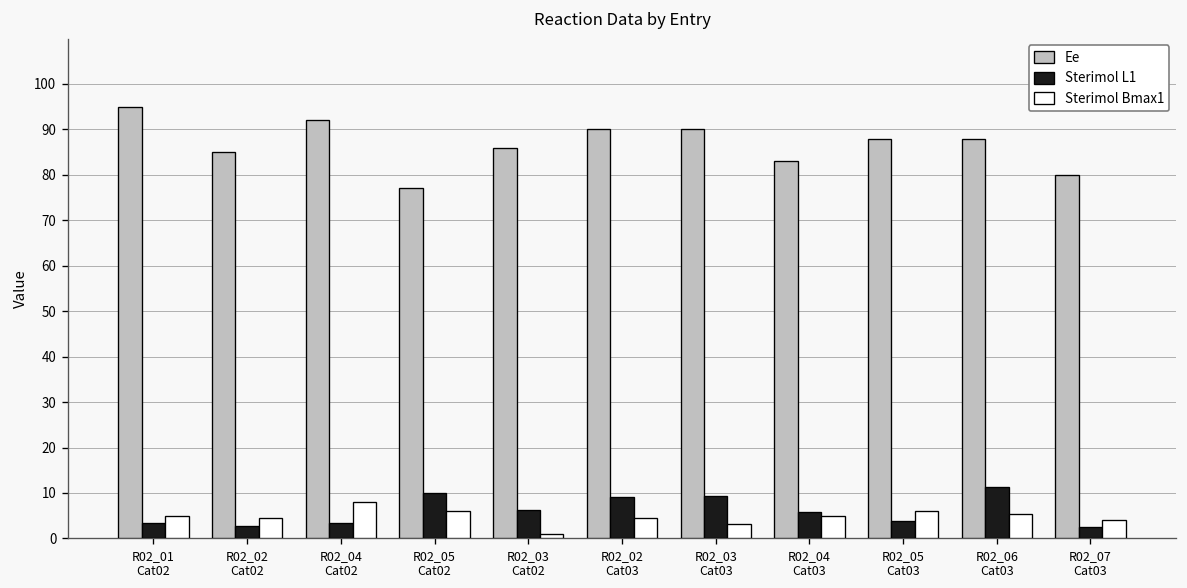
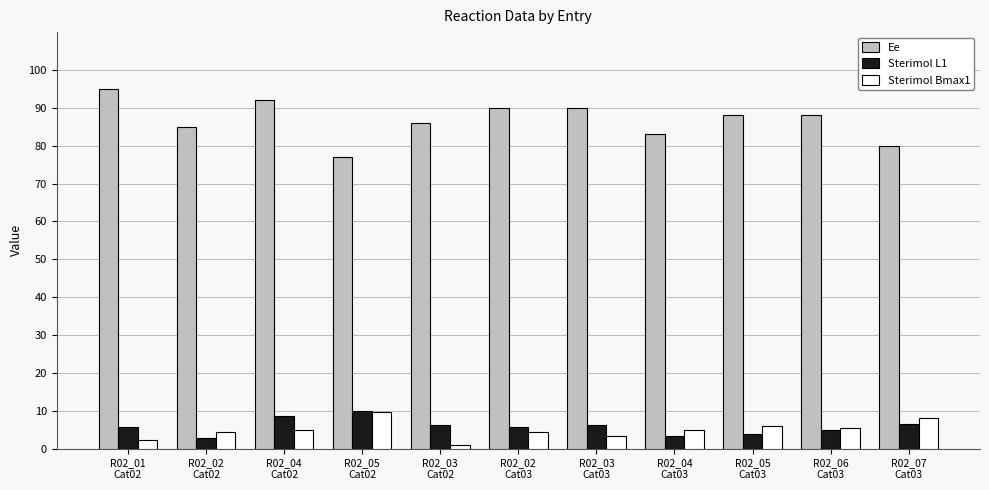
  {
    "Ee": {
      "R02_01 Cat02": 95,
      "R02_02 Cat02": 85,
      "R02_04 Cat02": 92,
      "R02_05 Cat02": 77,
      "R02_03 Cat02": 86,
      "R02_02 Cat03": 90,
      "R02_03 Cat03": 90,
      "R02_04 Cat03": 83,
      "R02_05 Cat03": 88,
      "R02_06 Cat03": 88,
      "R02_07 Cat03": 80
    },
    "Sterimol L1": {
-     "R02_01 Cat02": 3,
+     "R02_01 Cat02": 6,
      "R02_02 Cat02": 3,
-     "R02_04 Cat02": 3,
+     "R02_04 Cat02": 9,
      "R02_05 Cat02": 10,
      "R02_03 Cat02": 6,
-     "R02_02 Cat03": 9,
-     "R02_03 Cat03": 9,
-     "R02_04 Cat03": 6,
+     "R02_02 Cat03": 6,
+     "R02_03 Cat03": 6,
+     "R02_04 Cat03": 3,
      "R02_05 Cat03": 4,
-     "R02_06 Cat03": 11,
-     "R02_07 Cat03": 2
+     "R02_06 Cat03": 5,
+     "R02_07 Cat03": 6
    },
    "Sterimol Bmax1": {
-     "R02_01 Cat02": 5,
+     "R02_01 Cat02": 2,
      "R02_02 Cat02": 4,
-     "R02_04 Cat02": 8,
-     "R02_05 Cat02": 6,
+     "R02_04 Cat02": 5,
+     "R02_05 Cat02": 10,
      "R02_03 Cat02": 1,
      "R02_02 Cat03": 4,
      "R02_03 Cat03": 3,
      "R02_04 Cat03": 5,
      "R02_05 Cat03": 6,
      "R02_06 Cat03": 5,
-     "R02_07 Cat03": 4
+     "R02_07 Cat03": 8
    }
  }
